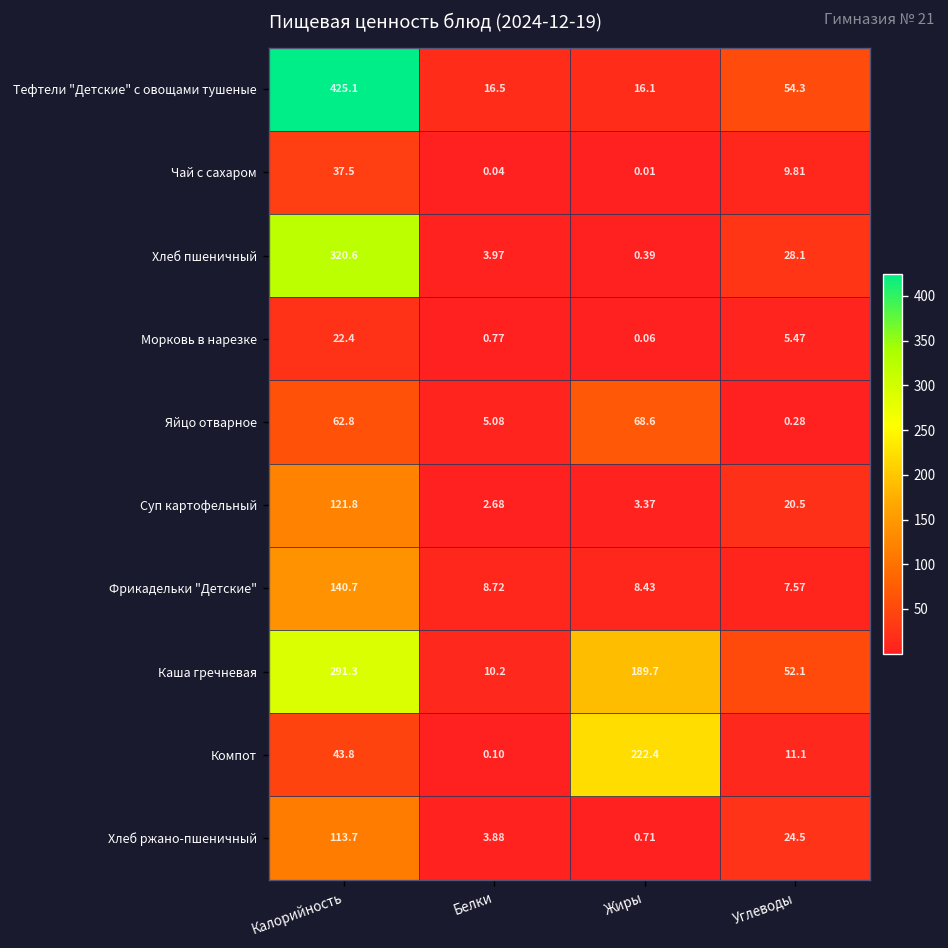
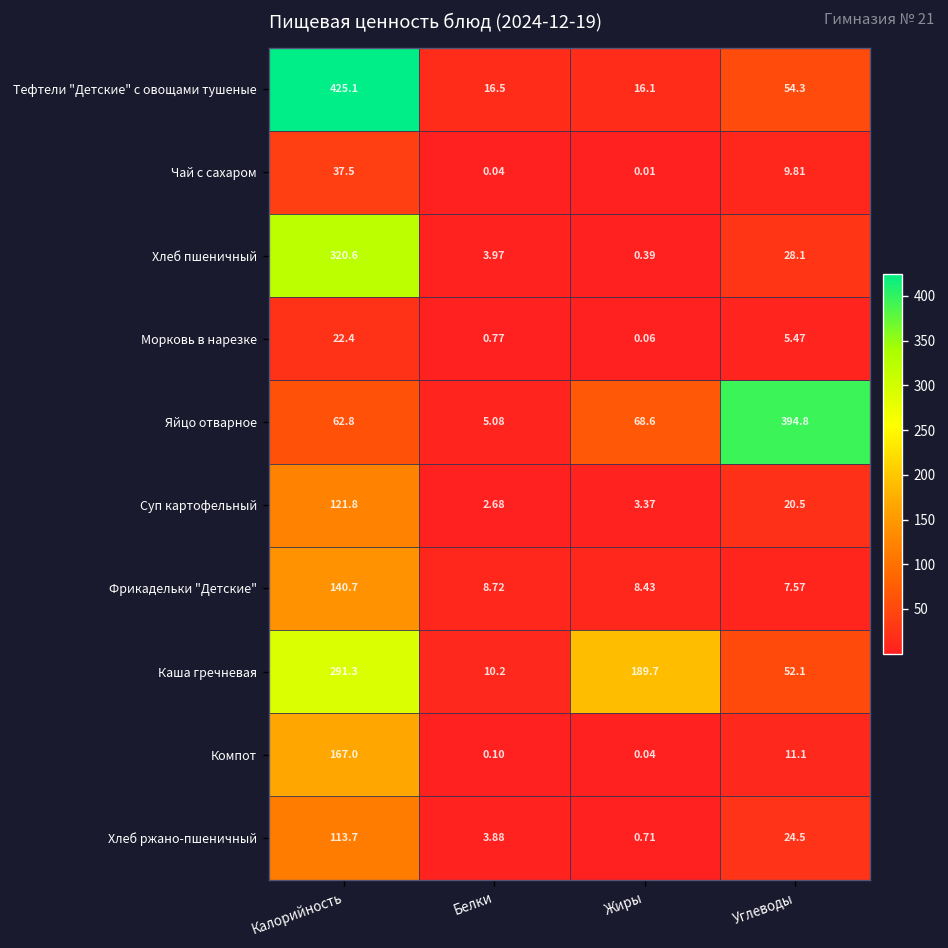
  {
    "Тефтели \"Детские\" с овощами тушеные": {
      "Калорийность": 425.1,
      "Белки": 16.5,
      "Жиры": 16.1,
      "Углеводы": 54.3
    },
    "Чай с сахаром": {
      "Калорийность": 37.5,
      "Белки": 0.04,
      "Жиры": 0.01,
      "Углеводы": 9.81
    },
    "Хлеб пшеничный": {
      "Калорийность": 320.6,
      "Белки": 3.97,
      "Жиры": 0.39,
      "Углеводы": 28.1
    },
    "Морковь в нарезке": {
      "Калорийность": 22.4,
      "Белки": 0.77,
      "Жиры": 0.06,
      "Углеводы": 5.47
    },
    "Яйцо отварное": {
      "Калорийность": 62.8,
      "Белки": 5.08,
      "Жиры": 68.6,
-     "Углеводы": 0.28
+     "Углеводы": 394.8
    },
    "Суп картофельный": {
      "Калорийность": 121.8,
      "Белки": 2.68,
      "Жиры": 3.37,
      "Углеводы": 20.5
    },
    "Фрикадельки \"Детские\"": {
      "Калорийность": 140.7,
      "Белки": 8.72,
      "Жиры": 8.43,
      "Углеводы": 7.57
    },
    "Каша гречневая": {
      "Калорийность": 291.3,
      "Белки": 10.2,
      "Жиры": 189.7,
      "Углеводы": 52.1
    },
    "Компот": {
-     "Калорийность": 43.8,
+     "Калорийность": 167.0,
      "Белки": 0.10,
-     "Жиры": 222.4,
+     "Жиры": 0.04,
      "Углеводы": 11.1
    },
    "Хлеб ржано-пшеничный": {
      "Калорийность": 113.7,
      "Белки": 3.88,
      "Жиры": 0.71,
      "Углеводы": 24.5
    }
  }
